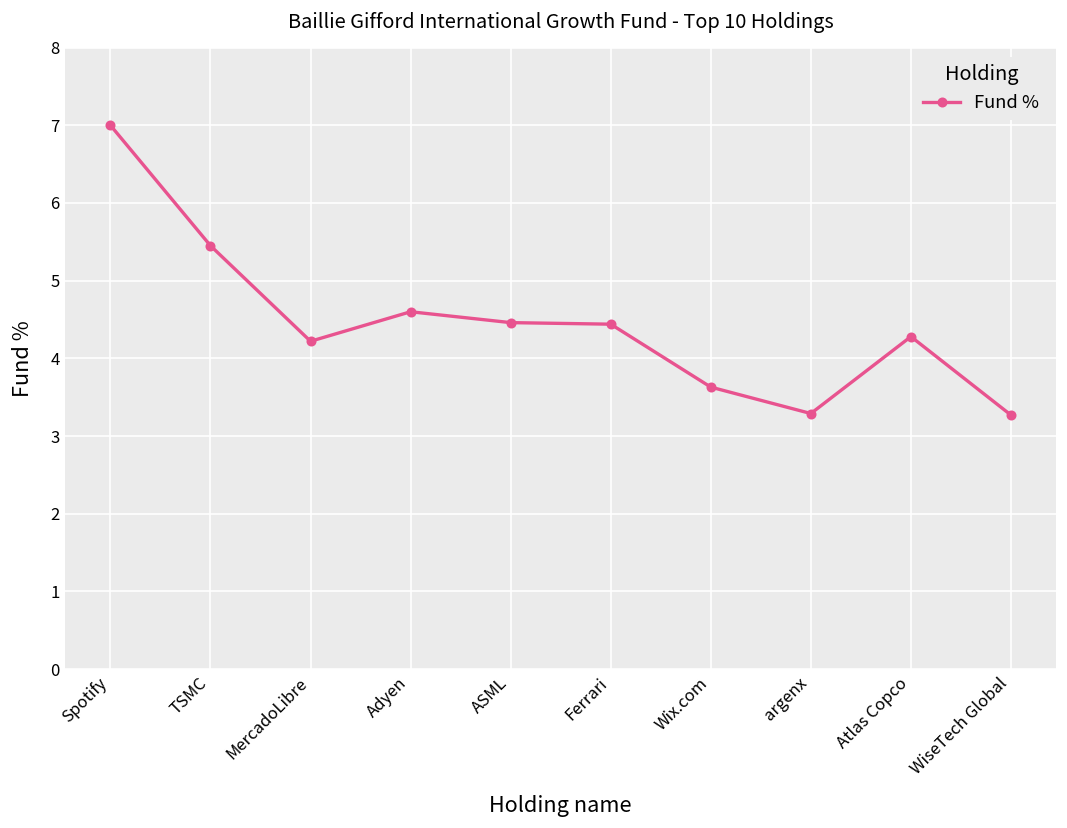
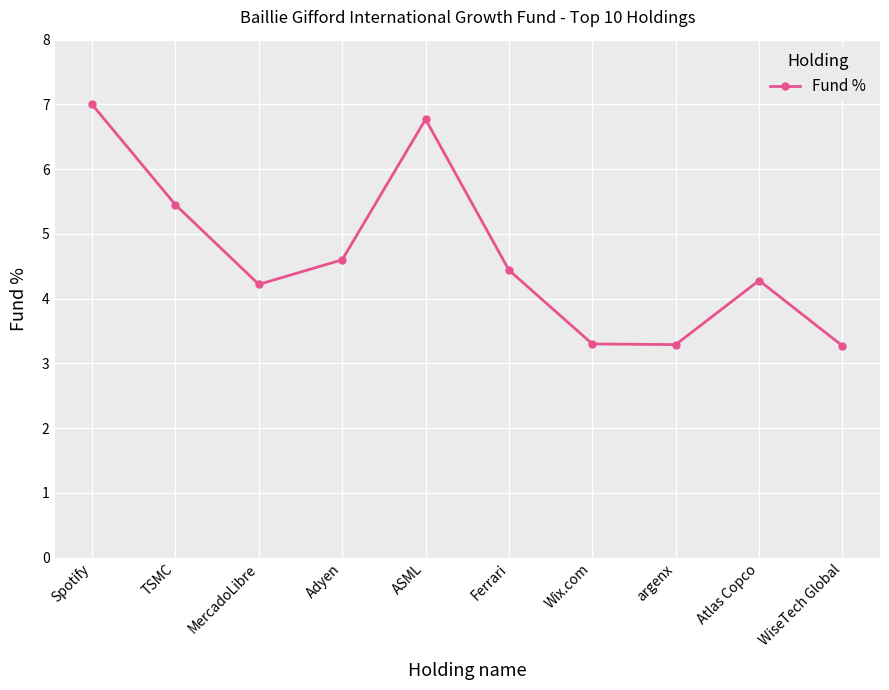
  {
    "Spotify": 7.0,
    "TSMC": 5.5,
    "MercadoLibre": 4.2,
    "Adyen": 4.6,
-   "ASML": 4.5,
+   "ASML": 6.8,
    "Ferrari": 4.4,
-   "Wix.com": 3.6,
+   "Wix.com": 3.3,
    "argenx": 3.3,
    "Atlas Copco": 4.3,
    "WiseTech Global": 3.3
  }
